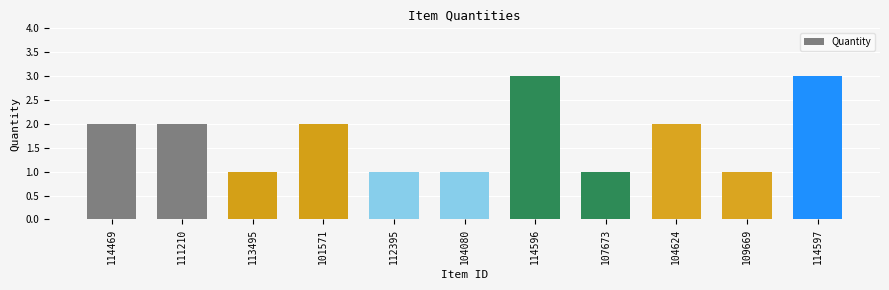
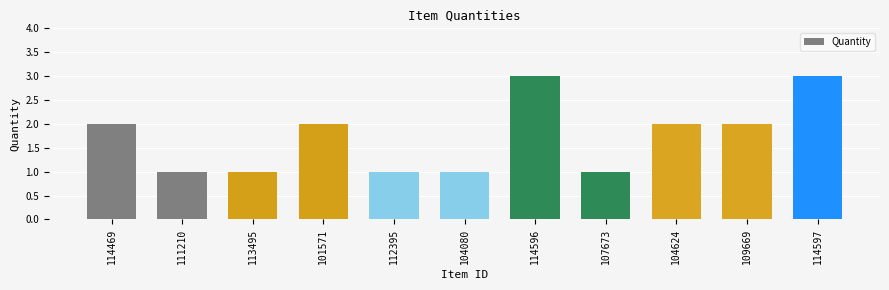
  {
    "114469": 2,
-   "111210": 2,
+   "111210": 1,
    "113495": 1,
    "101571": 2,
    "112395": 1,
    "104080": 1,
    "114596": 3,
    "107673": 1,
    "104624": 2,
-   "109669": 1,
+   "109669": 2,
    "114597": 3
  }
